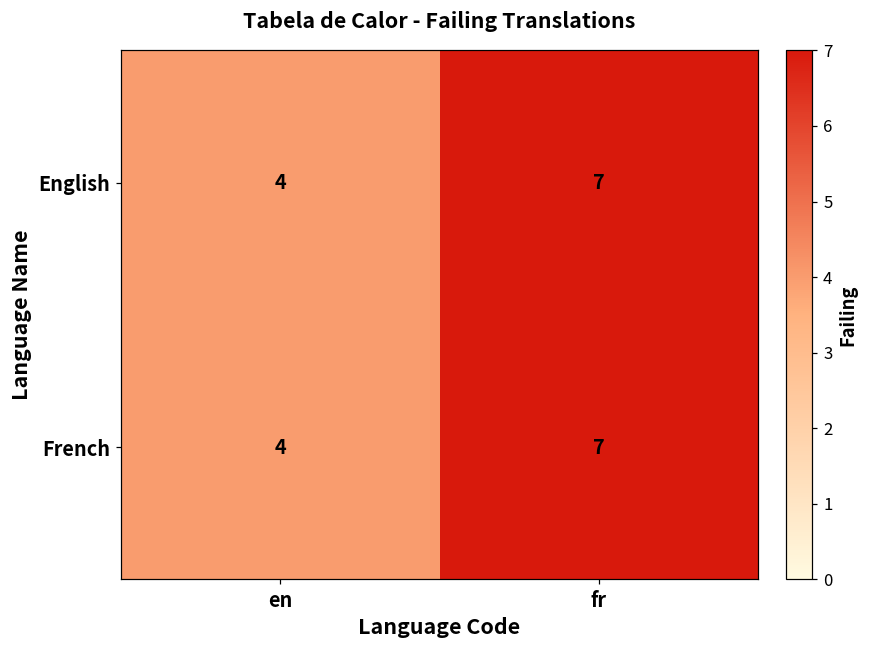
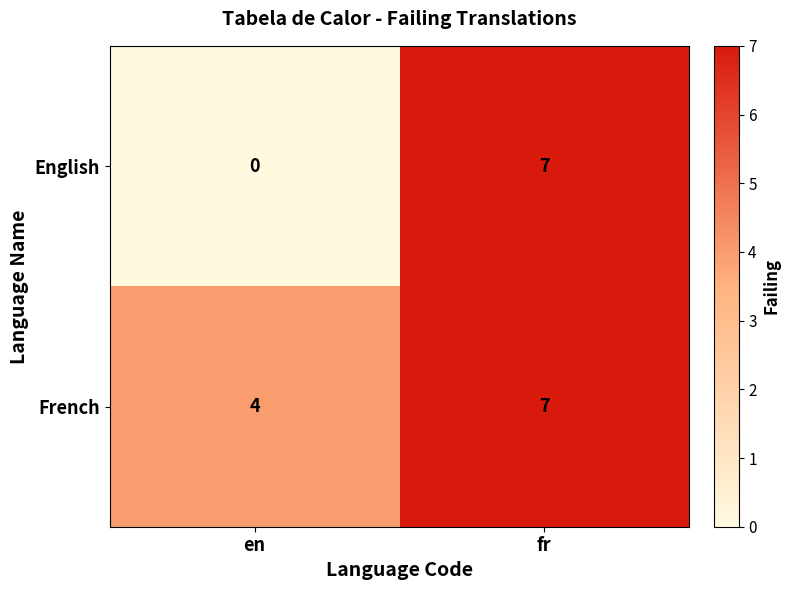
  {
    "English": {
-     "en": 4,
+     "en": 0,
      "fr": 7
    },
    "French": {
      "en": 4,
      "fr": 7
    }
  }
